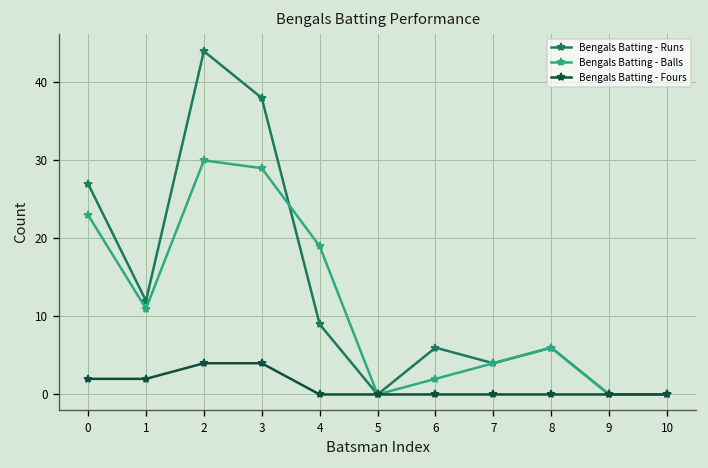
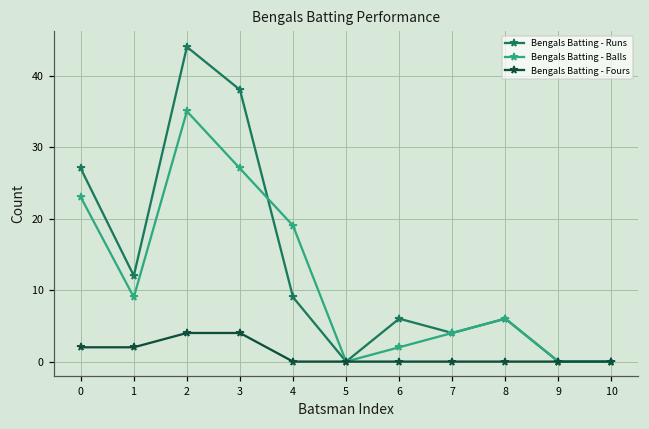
  {
    "Bengals Batting - Balls": {
      "0": 23,
-     "1": 11,
-     "2": 30,
-     "3": 29,
+     "1": 9,
+     "2": 35,
+     "3": 27,
      "4": 19,
      "6": 2
    }
  }
